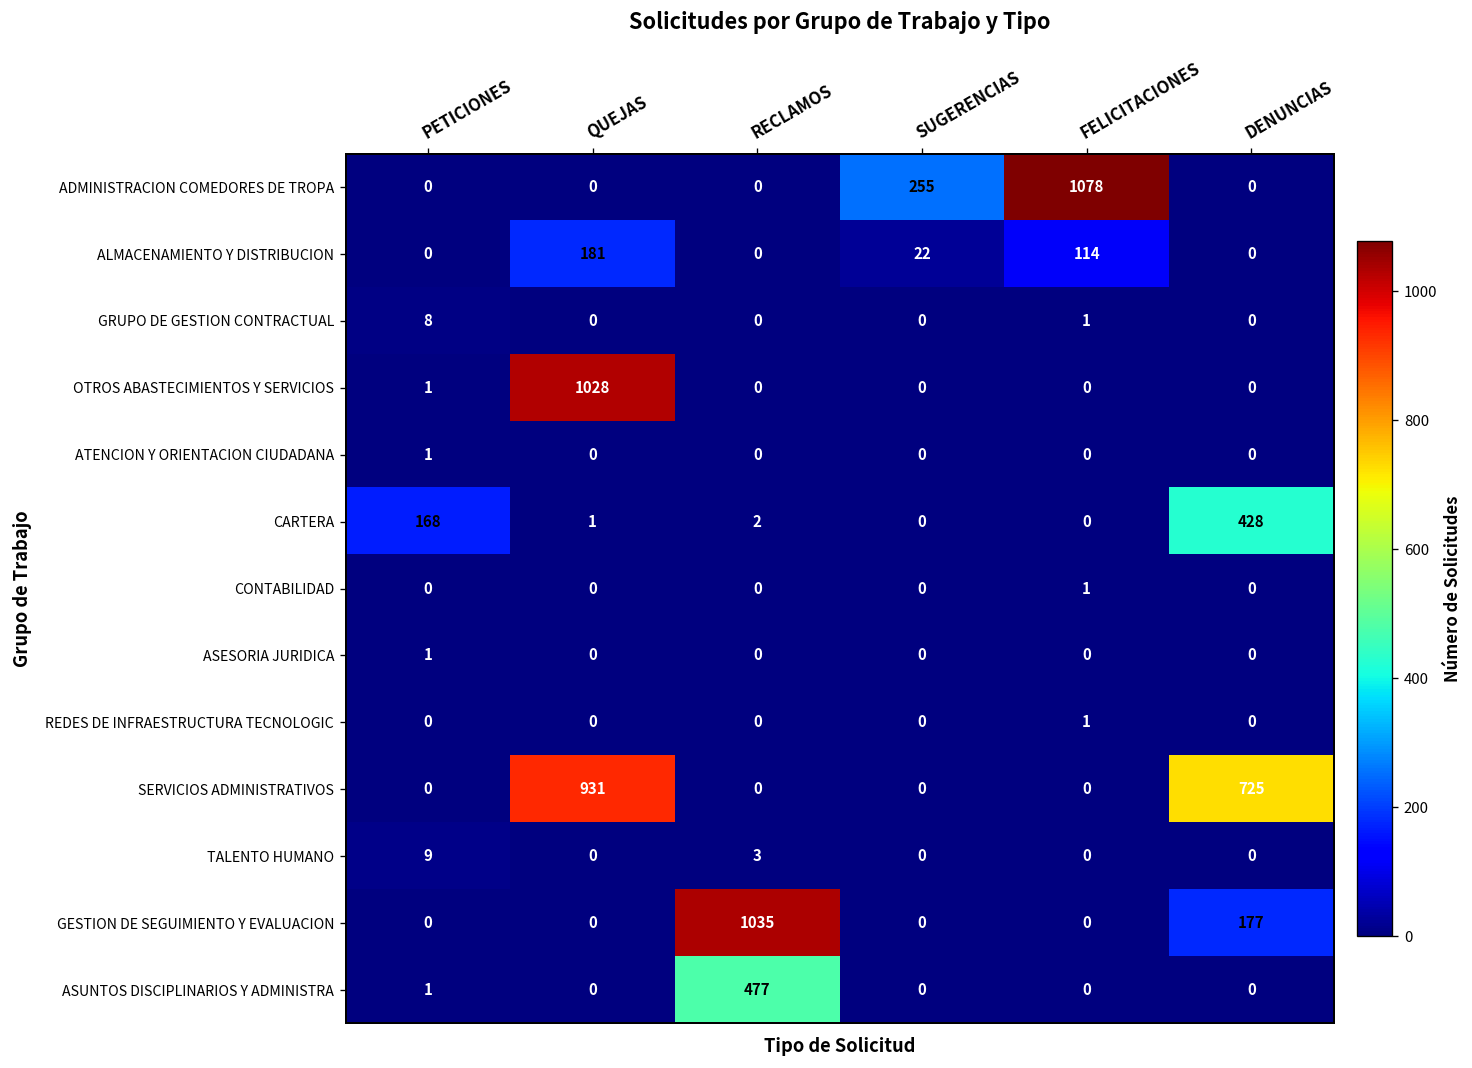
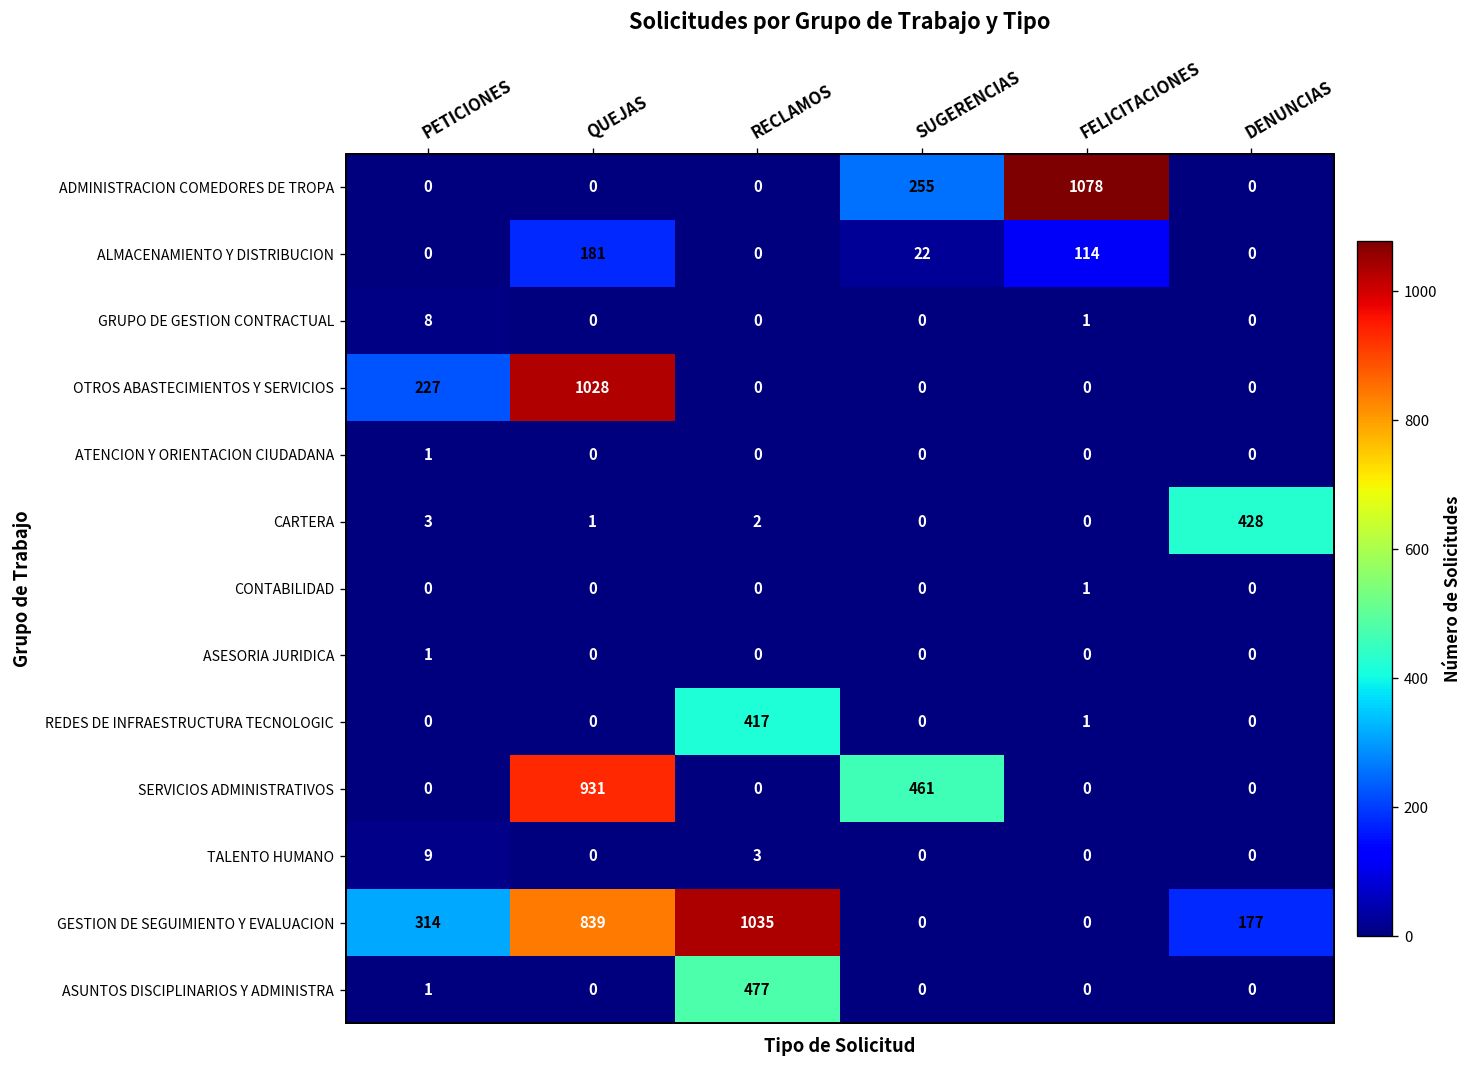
  {
    "ADMINISTRACION COMEDORES DE TROPA": {
      "PETICIONES": 0,
      "QUEJAS": 0,
      "RECLAMOS": 0,
      "SUGERENCIAS": 255,
      "FELICITACIONES": 1078,
      "DENUNCIAS": 0
    },
    "ALMACENAMIENTO Y DISTRIBUCION": {
      "PETICIONES": 0,
      "QUEJAS": 181,
      "RECLAMOS": 0,
      "SUGERENCIAS": 22,
      "FELICITACIONES": 114,
      "DENUNCIAS": 0
    },
    "GRUPO DE GESTION CONTRACTUAL": {
      "PETICIONES": 8,
      "QUEJAS": 0,
      "RECLAMOS": 0,
      "SUGERENCIAS": 0,
      "FELICITACIONES": 1,
      "DENUNCIAS": 0
    },
    "OTROS ABASTECIMIENTOS Y SERVICIOS": {
-     "PETICIONES": 1,
+     "PETICIONES": 227,
      "QUEJAS": 1028,
      "RECLAMOS": 0,
      "SUGERENCIAS": 0,
      "FELICITACIONES": 0,
      "DENUNCIAS": 0
    },
    "ATENCION Y ORIENTACION CIUDADANA": {
      "PETICIONES": 1,
      "QUEJAS": 0,
      "RECLAMOS": 0,
      "SUGERENCIAS": 0,
      "FELICITACIONES": 0,
      "DENUNCIAS": 0
    },
    "CARTERA": {
-     "PETICIONES": 168,
+     "PETICIONES": 3,
      "QUEJAS": 1,
      "RECLAMOS": 2,
      "SUGERENCIAS": 0,
      "FELICITACIONES": 0,
      "DENUNCIAS": 428
    },
    "CONTABILIDAD": {
      "PETICIONES": 0,
      "QUEJAS": 0,
      "RECLAMOS": 0,
      "SUGERENCIAS": 0,
      "FELICITACIONES": 1,
      "DENUNCIAS": 0
    },
    "ASESORIA JURIDICA": {
      "PETICIONES": 1,
      "QUEJAS": 0,
      "RECLAMOS": 0,
      "SUGERENCIAS": 0,
      "FELICITACIONES": 0,
      "DENUNCIAS": 0
    },
    "REDES DE INFRAESTRUCTURA TECNOLOGIC": {
      "PETICIONES": 0,
      "QUEJAS": 0,
-     "RECLAMOS": 0,
+     "RECLAMOS": 417,
      "SUGERENCIAS": 0,
      "FELICITACIONES": 1,
      "DENUNCIAS": 0
    },
    "SERVICIOS ADMINISTRATIVOS": {
      "PETICIONES": 0,
      "QUEJAS": 931,
      "RECLAMOS": 0,
-     "SUGERENCIAS": 0,
+     "SUGERENCIAS": 461,
      "FELICITACIONES": 0,
-     "DENUNCIAS": 725
+     "DENUNCIAS": 0
    },
    "TALENTO HUMANO": {
      "PETICIONES": 9,
      "QUEJAS": 0,
      "RECLAMOS": 3,
      "SUGERENCIAS": 0,
      "FELICITACIONES": 0,
      "DENUNCIAS": 0
    },
    "GESTION DE SEGUIMIENTO Y EVALUACION": {
-     "PETICIONES": 0,
-     "QUEJAS": 0,
+     "PETICIONES": 314,
+     "QUEJAS": 839,
      "RECLAMOS": 1035,
      "SUGERENCIAS": 0,
      "FELICITACIONES": 0,
      "DENUNCIAS": 177
    },
    "ASUNTOS DISCIPLINARIOS Y ADMINISTRA": {
      "PETICIONES": 1,
      "QUEJAS": 0,
      "RECLAMOS": 477,
      "SUGERENCIAS": 0,
      "FELICITACIONES": 0,
      "DENUNCIAS": 0
    }
  }
